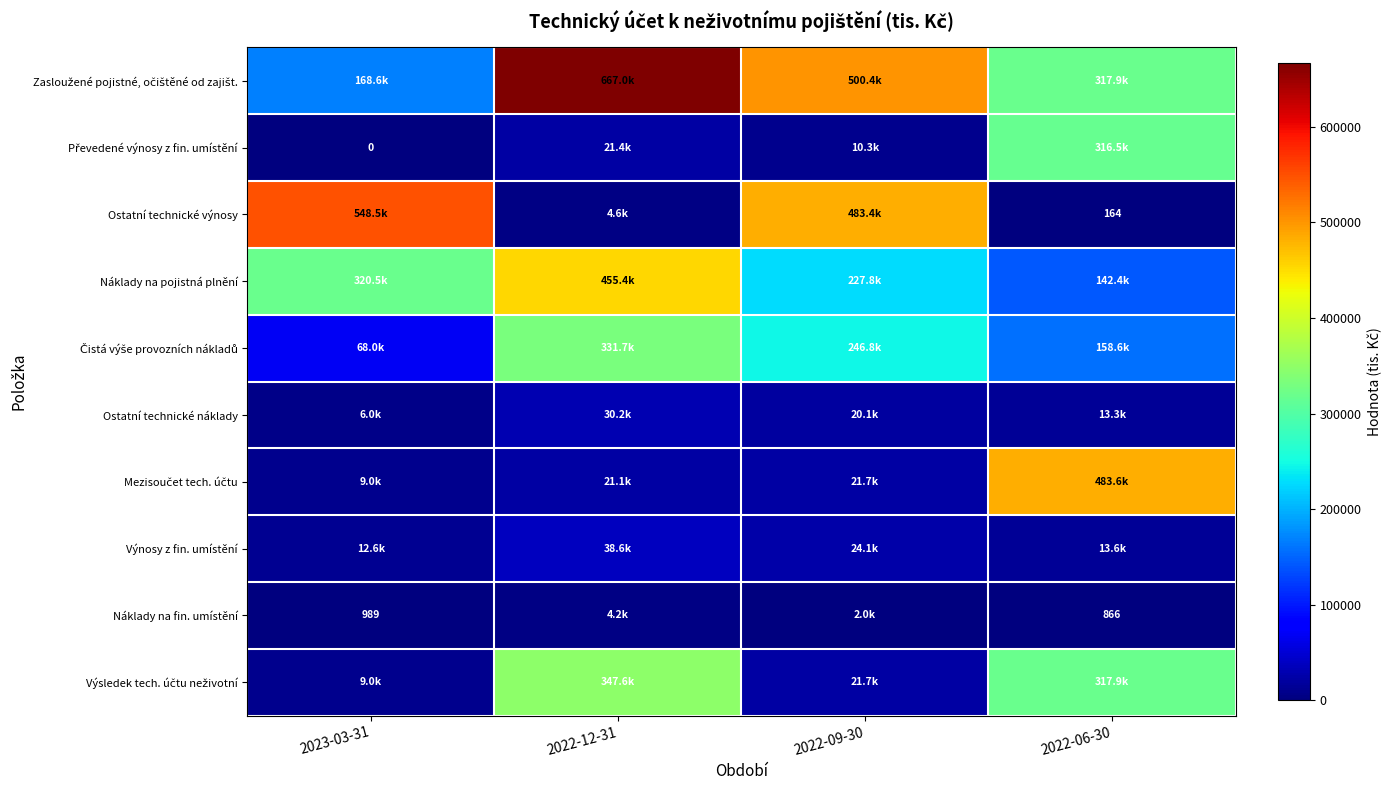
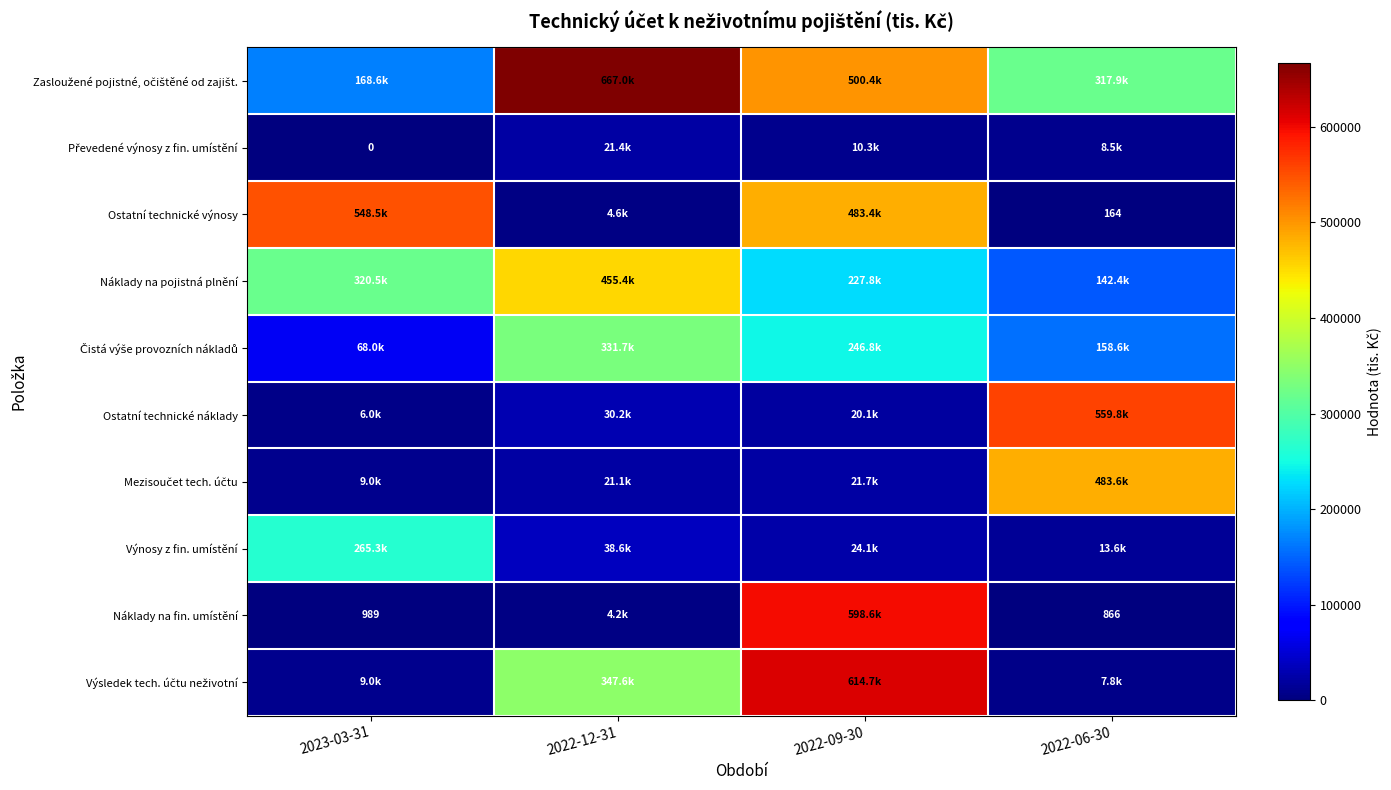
  {
    "Zasloužené pojistné, očištěné od zajišt.": {
      "2023-03-31": "168.6k",
      "2022-12-31": "667.0k",
      "2022-09-30": "500.4k",
      "2022-06-30": "317.9k"
    },
    "Převedené výnosy z fin. umístění": {
      "2023-03-31": "0",
      "2022-12-31": "21.4k",
      "2022-09-30": "10.3k",
-     "2022-06-30": "316.5k"
+     "2022-06-30": "8.5k"
    },
    "Ostatní technické výnosy": {
      "2023-03-31": "548.5k",
      "2022-12-31": "4.6k",
      "2022-09-30": "483.4k",
      "2022-06-30": "164"
    },
    "Náklady na pojistná plnění": {
      "2023-03-31": "320.5k",
      "2022-12-31": "455.4k",
      "2022-09-30": "227.8k",
      "2022-06-30": "142.4k"
    },
    "Čistá výše provozních nákladů": {
      "2023-03-31": "68.0k",
      "2022-12-31": "331.7k",
      "2022-09-30": "246.8k",
      "2022-06-30": "158.6k"
    },
    "Ostatní technické náklady": {
      "2023-03-31": "6.0k",
      "2022-12-31": "30.2k",
      "2022-09-30": "20.1k",
-     "2022-06-30": "13.3k"
+     "2022-06-30": "559.8k"
    },
    "Mezisoučet tech. účtu": {
      "2023-03-31": "9.0k",
      "2022-12-31": "21.1k",
      "2022-09-30": "21.7k",
      "2022-06-30": "483.6k"
    },
    "Výnosy z fin. umístění": {
-     "2023-03-31": "12.6k",
+     "2023-03-31": "265.3k",
      "2022-12-31": "38.6k",
      "2022-09-30": "24.1k",
      "2022-06-30": "13.6k"
    },
    "Náklady na fin. umístění": {
      "2023-03-31": "989",
      "2022-12-31": "4.2k",
-     "2022-09-30": "2.0k",
+     "2022-09-30": "598.6k",
      "2022-06-30": "866"
    },
    "Výsledek tech. účtu neživotní": {
      "2023-03-31": "9.0k",
      "2022-12-31": "347.6k",
-     "2022-09-30": "21.7k",
-     "2022-06-30": "317.9k"
+     "2022-09-30": "614.7k",
+     "2022-06-30": "7.8k"
    }
  }
